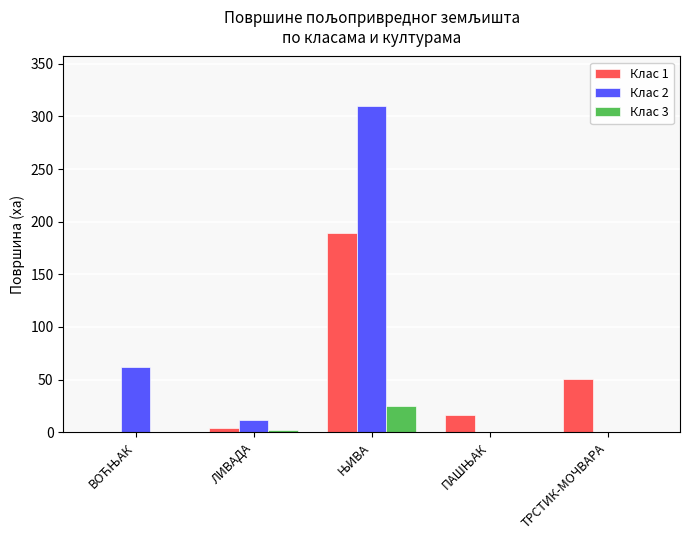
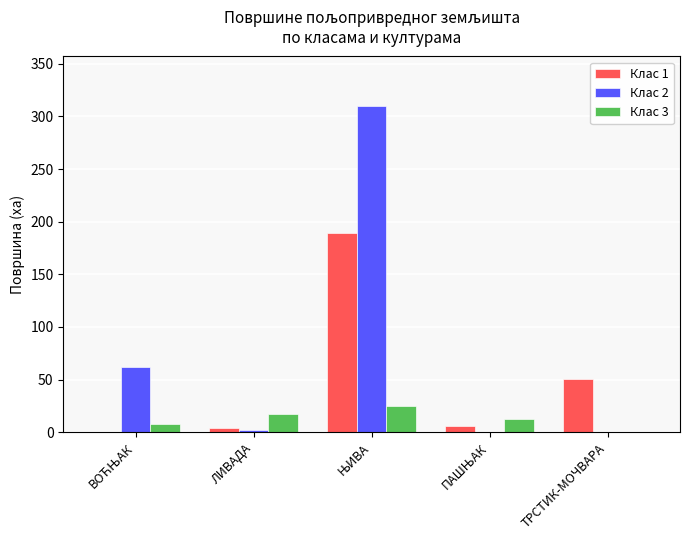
  {
    "Клас 1": {
      "ВОЋЊАК": 0,
      "ЛИВАДА": 4,
      "ЊИВА": 190,
-     "ПАШЊАК": 16,
+     "ПАШЊАК": 6,
      "ТРСТИК-МОЧВАРА": 51
    },
    "Клас 2": {
      "ВОЋЊАК": 62,
-     "ЛИВАДА": 12,
+     "ЛИВАДА": 2,
      "ЊИВА": 310
    },
    "Клас 3": {
-     "ВОЋЊАК": 0,
-     "ЛИВАДА": 2,
+     "ВОЋЊАК": 8,
+     "ЛИВАДА": 17,
      "ЊИВА": 25,
-     "ПАШЊАК": 1,
+     "ПАШЊАК": 13,
      "ТРСТИК-МОЧВАРА": 0
    }
  }
